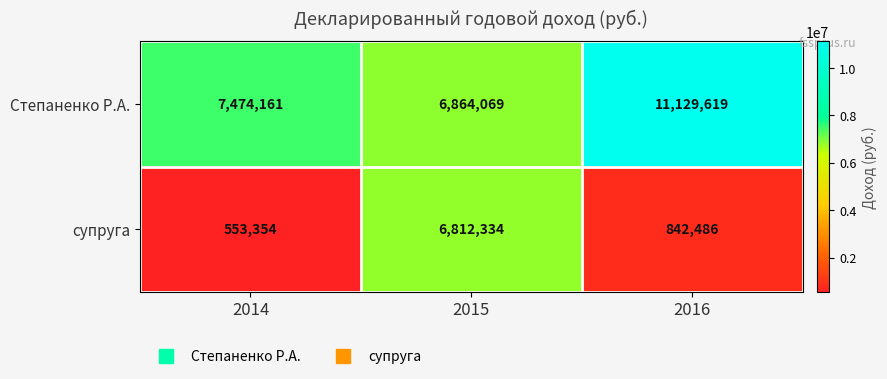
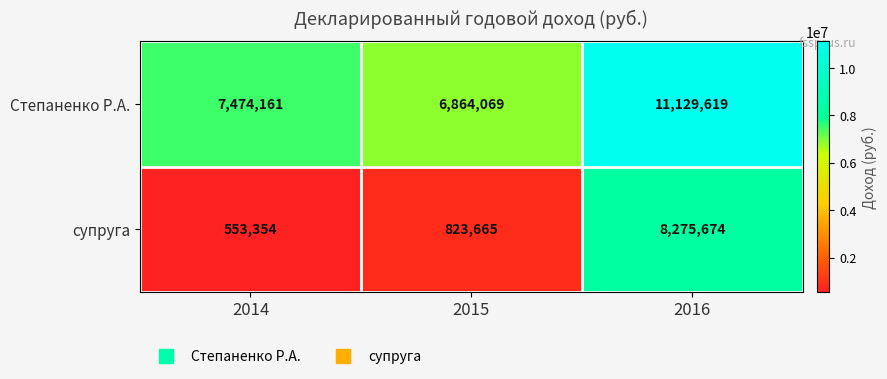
  {
    "Степаненко Р.А.": {
      "2014": "7,474,161",
      "2015": "6,864,069",
      "2016": "11,129,619"
    },
    "супруга": {
      "2014": "553,354",
-     "2015": "6,812,334",
-     "2016": "842,486"
+     "2015": "823,665",
+     "2016": "8,275,674"
    }
  }
